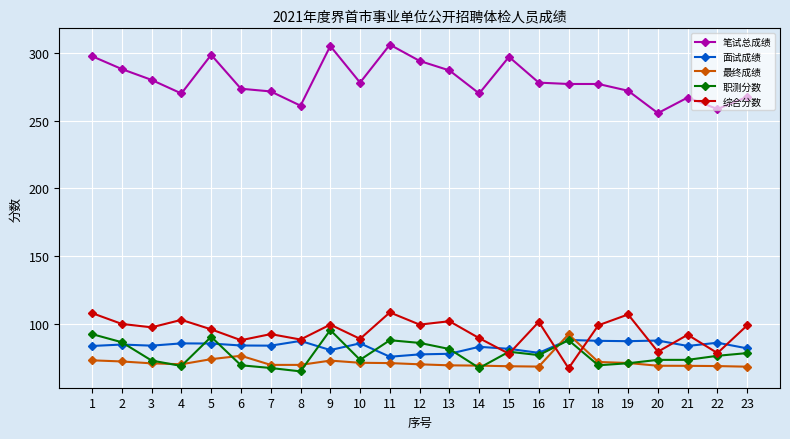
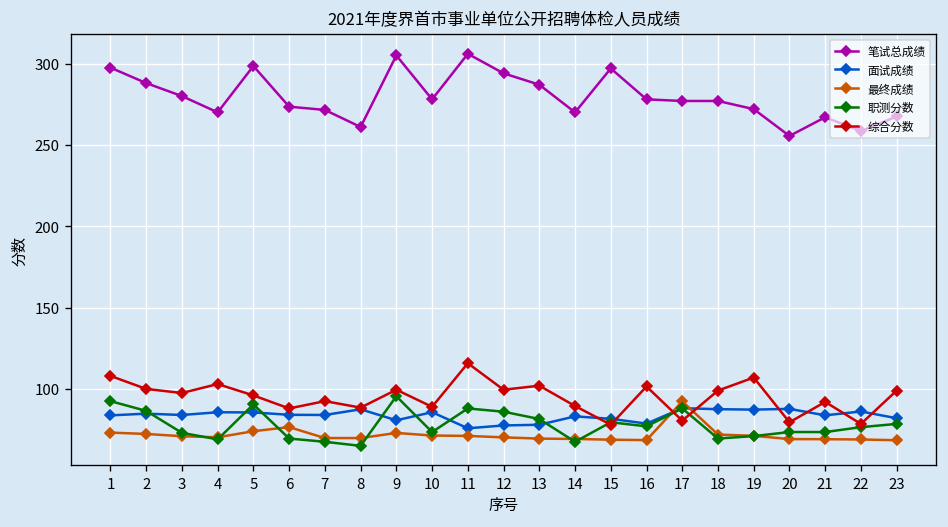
  {
    "笔试总成绩": {
      "1": 298,
      "2": 288,
      "3": 280,
      "4": 270,
      "5": 299,
      "6": 274,
      "7": 272,
      "8": 261,
      "9": 305,
      "10": 278,
      "11": 306,
      "12": 294,
      "13": 287,
      "14": 270,
      "15": 297,
      "16": 278,
      "17": 277,
      "18": 277,
      "19": 272,
      "20": 256,
      "21": 267
    },
    "面试成绩": {
      "1": 84,
      "3": 84,
      "4": 86,
      "5": 86,
      "6": 84,
      "7": 84,
      "9": 81,
      "10": 86,
      "11": 76,
      "12": 78,
      "13": 78,
      "14": 83,
      "15": 82,
      "18": 88,
      "19": 87,
      "20": 88,
      "21": 84,
      "22": 86,
      "23": 82
    },
    "最终成绩": {
      "1": 73,
      "2": 72,
      "3": 71,
      "5": 74,
      "6": 77,
      "7": 70,
      "8": 70,
      "9": 73,
      "10": 71,
      "11": 71,
      "12": 70,
      "13": 69,
      "15": 69,
      "16": 69,
      "17": 92,
      "18": 72,
      "20": 69,
      "21": 69,
      "22": 69,
      "23": 68
    },
    "职测分数": {
      "1": 93,
      "3": 73,
      "5": 91,
      "6": 70,
      "7": 68,
      "8": 65,
      "9": 96,
      "10": 74,
      "11": 88,
      "12": 86,
      "13": 82,
      "18": 70,
      "20": 74,
      "21": 74,
      "22": 77,
      "23": 79
    },
    "综合分数": {
      "1": 108,
      "2": 100,
      "3": 98,
      "4": 103,
      "5": 96,
      "6": 88,
      "7": 93,
      "9": 100,
      "10": 89,
-     "11": 109,
+     "11": 116,
      "12": 100,
      "13": 102,
      "14": 90,
      "16": 102,
-     "17": 67,
+     "17": 81,
      "18": 99,
      "19": 107,
      "20": 80,
      "21": 92,
      "22": 79,
      "23": 99
    }
  }
